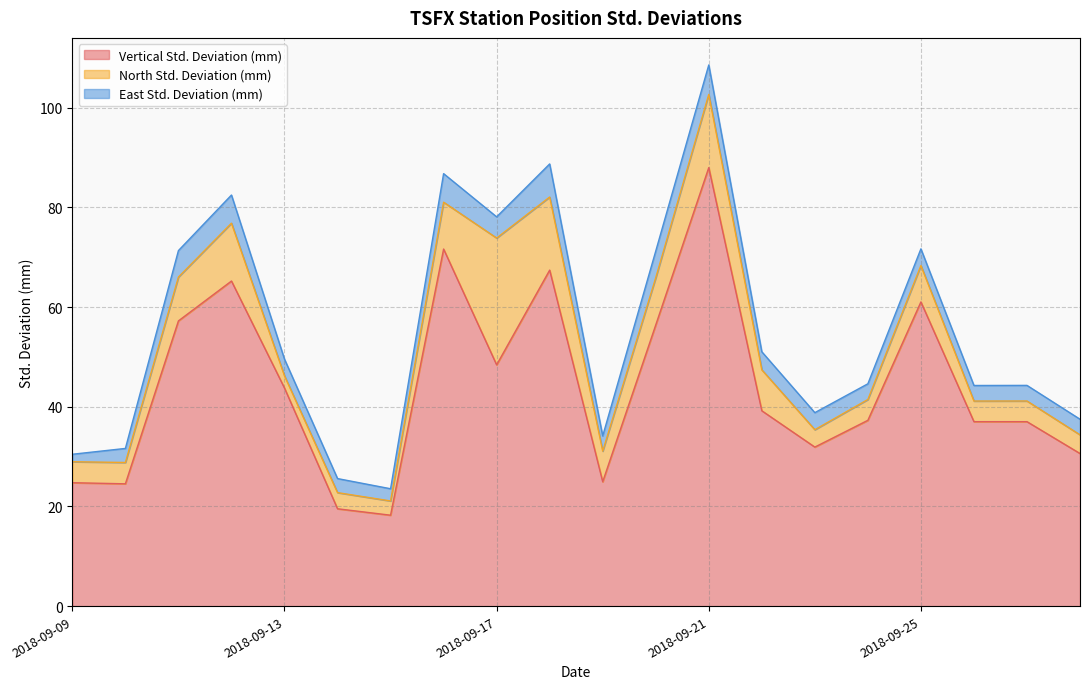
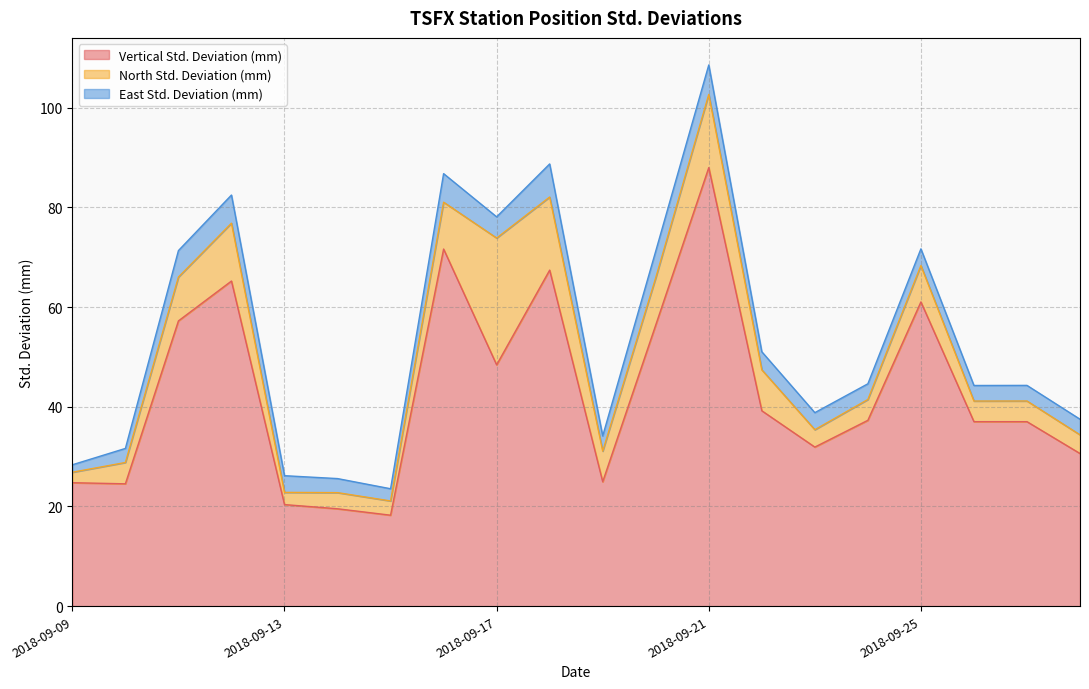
  {
    "Vertical Std. Deviation (mm)": {
      "2018-09-09": 25,
-     "2018-09-13": 44,
+     "2018-09-13": 20,
      "2018-09-17": 48,
      "2018-09-21": 88,
      "2018-09-25": 61
    },
    "North Std. Deviation (mm)": {
-     "2018-09-09": 4,
+     "2018-09-09": 2,
      "2018-09-13": 2,
      "2018-09-17": 25,
      "2018-09-21": 15,
      "2018-09-25": 7
    },
    "East Std. Deviation (mm)": {
      "2018-09-09": 2,
      "2018-09-13": 3,
      "2018-09-17": 4,
      "2018-09-21": 6,
      "2018-09-25": 3
    }
  }
